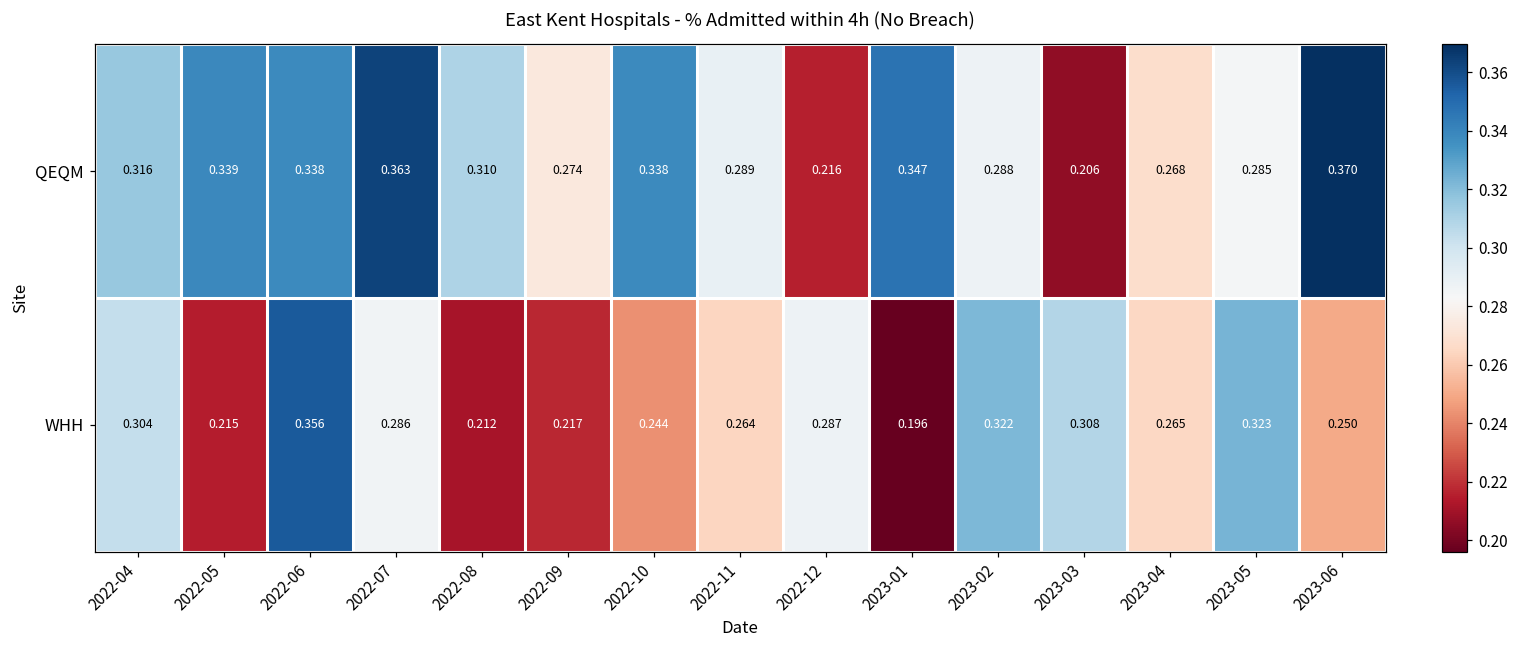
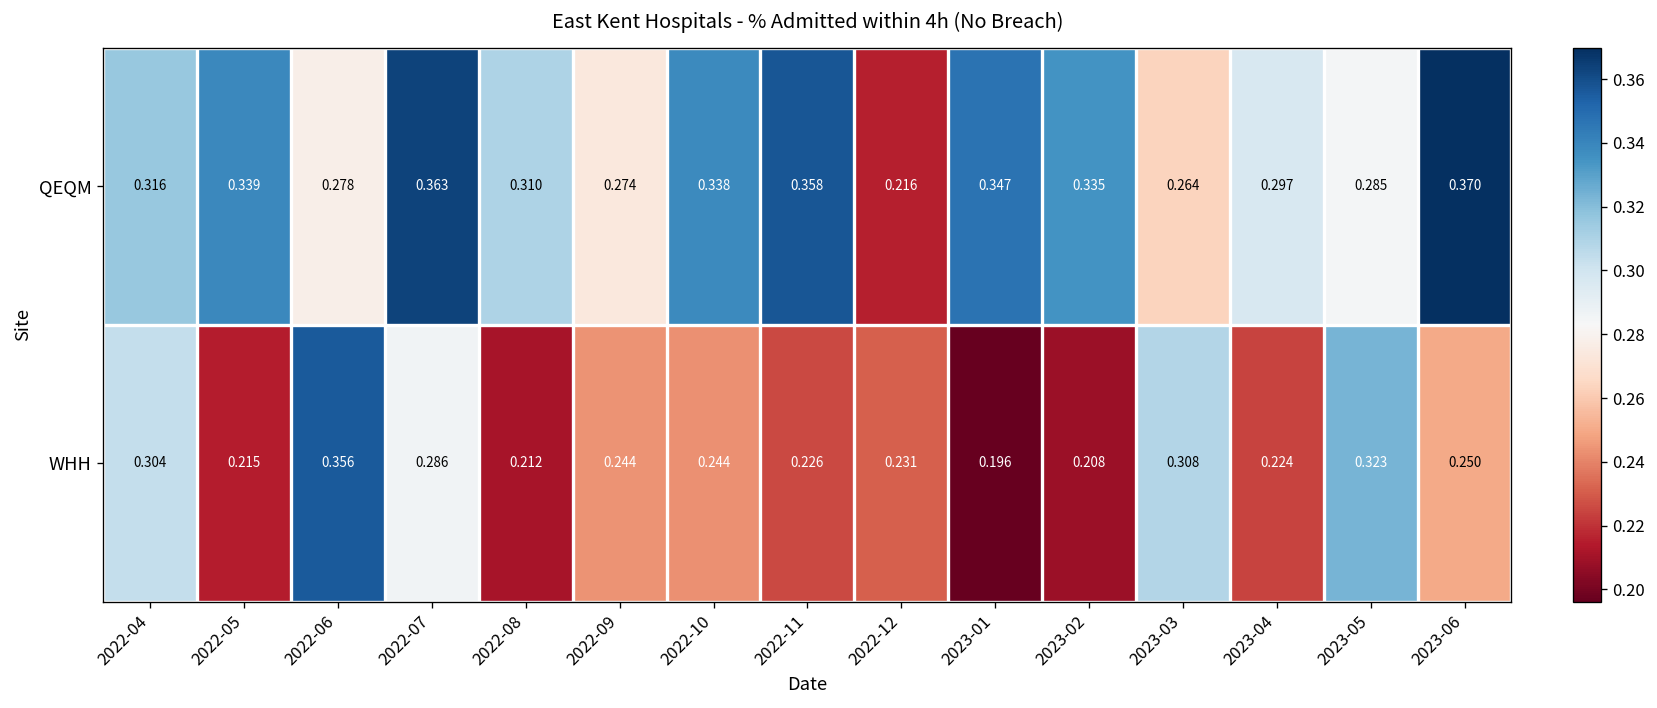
  {
    "QEQM": {
      "2022-04": 0.316,
      "2022-05": 0.339,
-     "2022-06": 0.338,
+     "2022-06": 0.278,
      "2022-07": 0.363,
      "2022-08": 0.310,
      "2022-09": 0.274,
      "2022-10": 0.338,
-     "2022-11": 0.289,
+     "2022-11": 0.358,
      "2022-12": 0.216,
      "2023-01": 0.347,
-     "2023-02": 0.288,
-     "2023-03": 0.206,
-     "2023-04": 0.268,
+     "2023-02": 0.335,
+     "2023-03": 0.264,
+     "2023-04": 0.297,
      "2023-05": 0.285,
      "2023-06": 0.370
    },
    "WHH": {
      "2022-04": 0.304,
      "2022-05": 0.215,
      "2022-06": 0.356,
      "2022-07": 0.286,
      "2022-08": 0.212,
-     "2022-09": 0.217,
+     "2022-09": 0.244,
      "2022-10": 0.244,
-     "2022-11": 0.264,
-     "2022-12": 0.287,
+     "2022-11": 0.226,
+     "2022-12": 0.231,
      "2023-01": 0.196,
-     "2023-02": 0.322,
+     "2023-02": 0.208,
      "2023-03": 0.308,
-     "2023-04": 0.265,
+     "2023-04": 0.224,
      "2023-05": 0.323,
      "2023-06": 0.250
    }
  }
